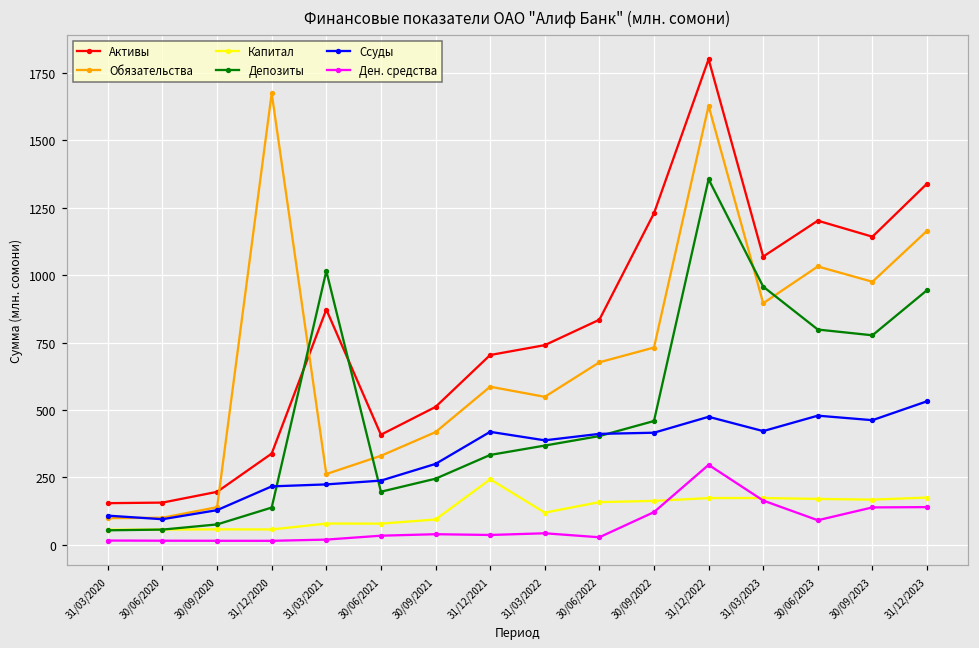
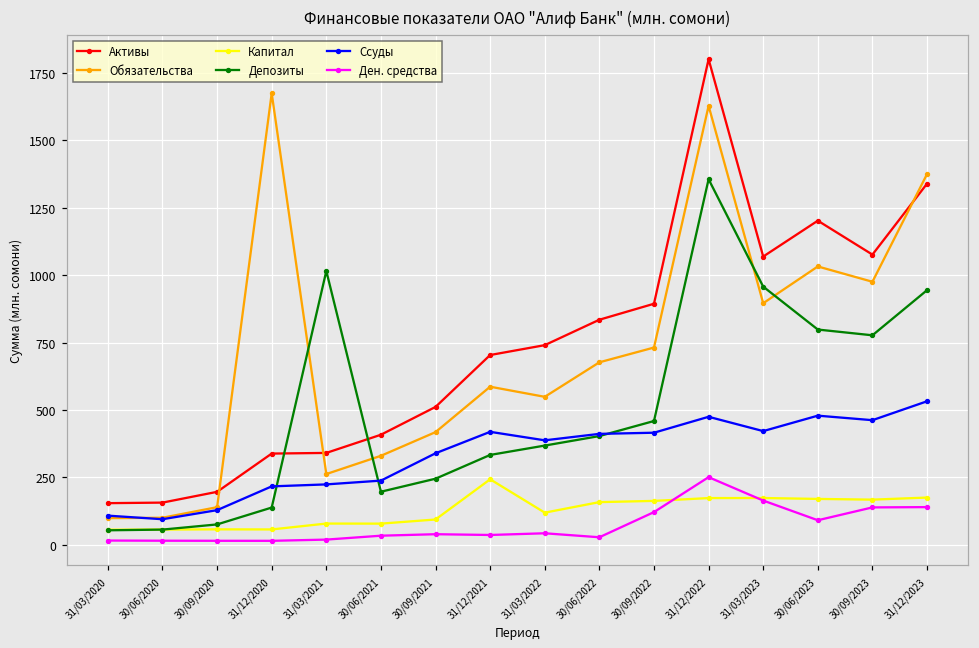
  {
    "Активы": {
      "31/03/2020": 150,
      "30/06/2020": 160,
      "30/09/2020": 200,
      "31/12/2020": 340,
-     "31/03/2021": 870,
+     "31/03/2021": 340,
      "30/06/2021": 410,
      "30/09/2021": 510,
      "31/12/2021": 700,
      "31/03/2022": 740,
      "30/06/2022": 830,
-     "30/09/2022": 1230,
+     "30/09/2022": 890,
      "31/12/2022": 1800,
      "31/03/2023": 1070,
      "30/06/2023": 1200,
-     "30/09/2023": 1140,
+     "30/09/2023": 1080,
      "31/12/2023": 1340
    },
    "Обязательства": {
      "30/09/2020": 140,
      "31/12/2020": 1680,
      "31/03/2021": 260,
      "30/06/2021": 330,
      "30/09/2021": 420,
      "31/12/2021": 590,
      "31/03/2022": 550,
      "30/06/2022": 680,
      "30/09/2022": 730,
      "31/12/2022": 1630,
      "31/03/2023": 900,
      "30/06/2023": 1030,
      "30/09/2023": 980,
-     "31/12/2023": 1160
+     "31/12/2023": 1380
    },
    "Капитал": {
      "30/09/2020": 60,
      "31/12/2020": 60,
      "31/03/2021": 80,
      "30/06/2021": 80,
      "30/09/2021": 90,
      "31/12/2021": 240,
      "31/03/2022": 120,
      "30/06/2022": 160,
      "30/09/2022": 160,
      "31/12/2022": 170,
      "30/06/2023": 170,
      "30/09/2023": 170,
      "31/12/2023": 170
    },
    "Депозиты": {
      "30/09/2020": 80,
      "31/12/2020": 140,
      "31/03/2021": 1020,
      "30/06/2021": 200,
      "30/09/2021": 240,
      "31/12/2021": 330,
      "31/03/2022": 370,
      "30/09/2022": 460,
      "31/12/2022": 1360,
      "31/03/2023": 960,
      "30/06/2023": 800,
      "30/09/2023": 780,
      "31/12/2023": 940
    },
    "Ссуды": {
      "30/09/2020": 130,
      "31/12/2020": 220,
      "31/03/2021": 220,
      "30/06/2021": 240,
-     "30/09/2021": 300,
+     "30/09/2021": 340,
      "31/12/2021": 420,
      "31/03/2022": 390,
      "30/09/2022": 420,
      "31/12/2022": 470,
      "31/03/2023": 420,
      "30/06/2023": 480,
      "30/09/2023": 460,
      "31/12/2023": 530
    },
    "Ден. средства": {
      "31/03/2020": 20,
      "30/06/2020": 10,
      "30/09/2020": 10,
      "31/12/2020": 10,
      "31/03/2021": 20,
      "30/06/2021": 30,
      "30/09/2021": 40,
      "31/12/2021": 40,
      "31/03/2022": 40,
      "30/06/2022": 30,
      "30/09/2022": 120,
-     "31/12/2022": 300,
+     "31/12/2022": 250,
      "30/06/2023": 90,
      "30/09/2023": 140,
      "31/12/2023": 140
    }
  }
